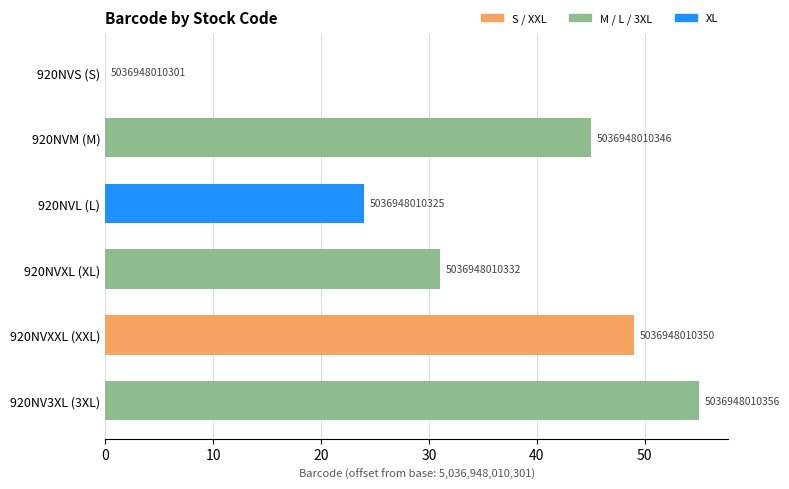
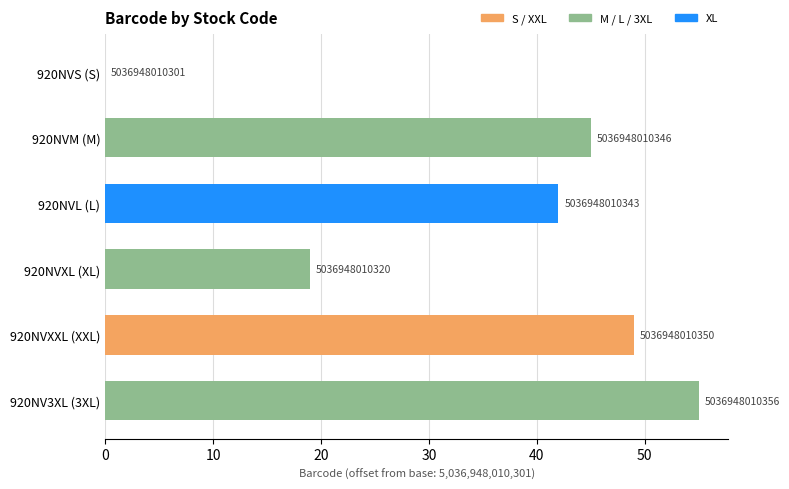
  {
-   "920NVL (L)": 5036948010325,
-   "920NVXL (XL)": 5036948010332
+   "920NVL (L)": 5036948010343,
+   "920NVXL (XL)": 5036948010320
  }
